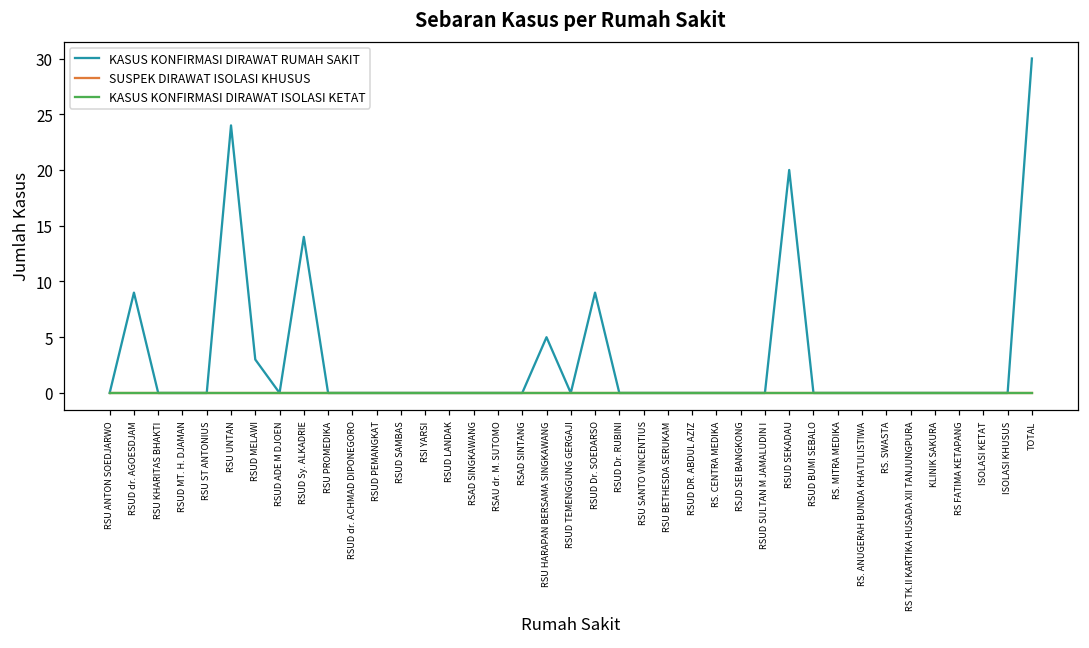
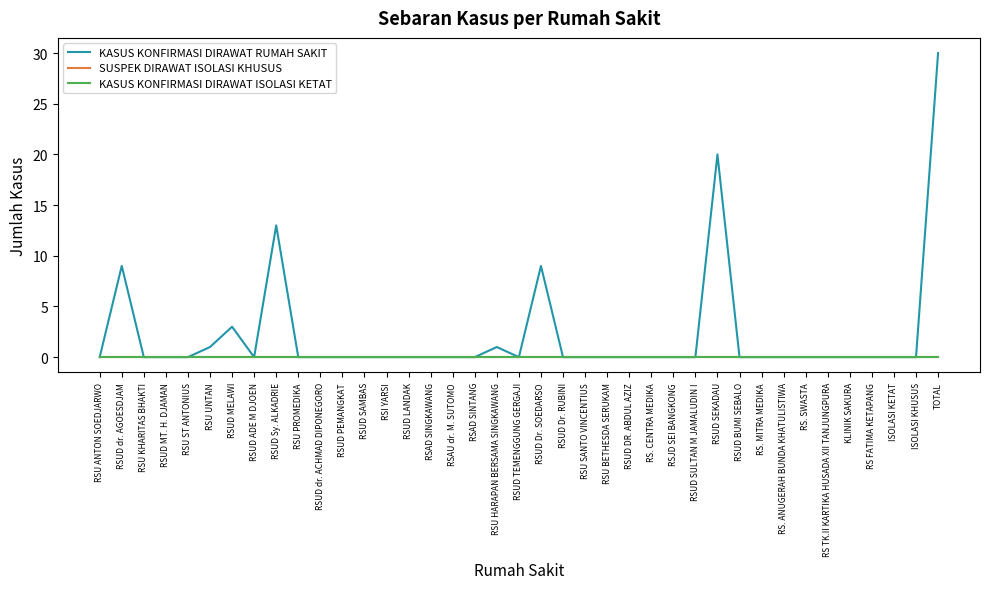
  {
    "KASUS KONFIRMASI DIRAWAT RUMAH SAKIT": {
      "RSUD dr. AGOESDJAM": 9,
-     "RSU UNTAN": 24,
+     "RSU UNTAN": 1,
      "RSUD MELAWI": 3,
-     "RSUD Sy. ALKADRIE": 14,
-     "RSU HARAPAN BERSAMA SINGKAWANG": 5,
+     "RSUD Sy. ALKADRIE": 13,
+     "RSU HARAPAN BERSAMA SINGKAWANG": 1,
      "RSUD Dr. SOEDARSO": 9,
      "RSUD SEKADAU": 20,
      "TOTAL": 30
    },
    "KASUS KONFIRMASI DIRAWAT ISOLASI KETAT": {
      "RSUD dr. AGOESDJAM": 0,
      "RSU UNTAN": 0,
      "RSUD MELAWI": 0,
      "RSUD Sy. ALKADRIE": 0,
      "RSU HARAPAN BERSAMA SINGKAWANG": 0,
      "RSUD Dr. SOEDARSO": 0,
      "RSUD SEKADAU": 0,
      "TOTAL": 0
    }
  }
